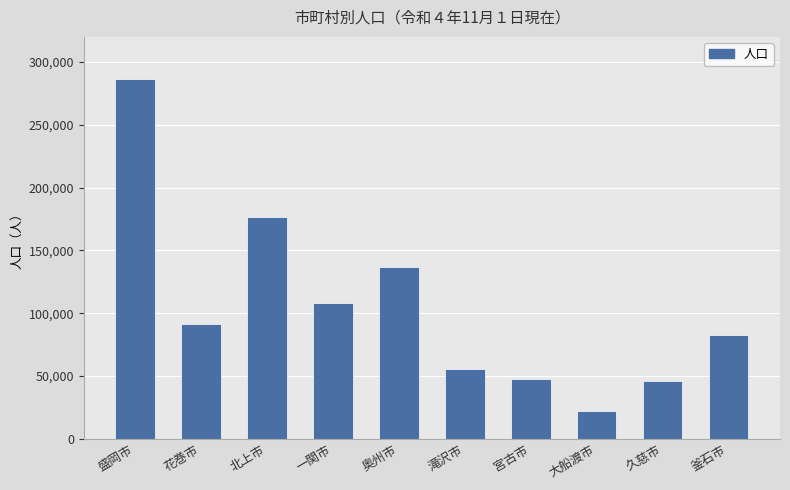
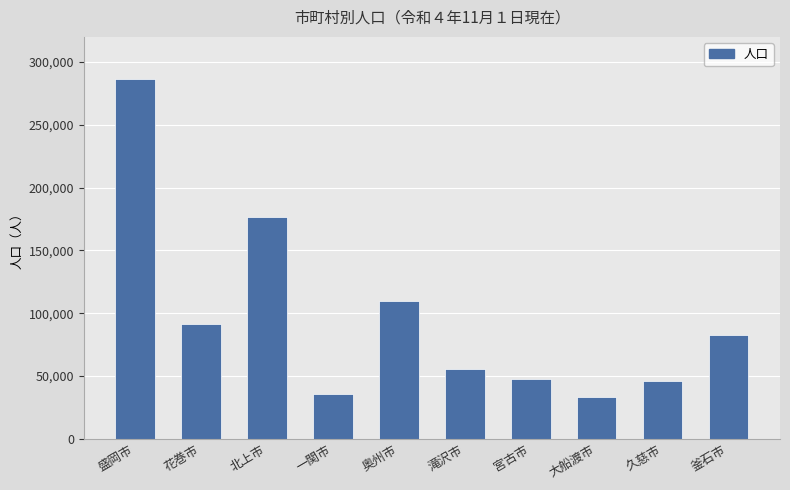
  {
    "盛岡市": "286,000",
    "花巻市": "91,000",
    "北上市": "177,000",
-   "一関市": "108,000",
-   "奥州市": "137,000",
+   "一関市": "36,000",
+   "奥州市": "110,000",
    "滝沢市": "55,000",
    "宮古市": "48,000",
-   "大船渡市": "22,000",
+   "大船渡市": "33,000",
    "久慈市": "46,000",
    "釜石市": "83,000"
  }
